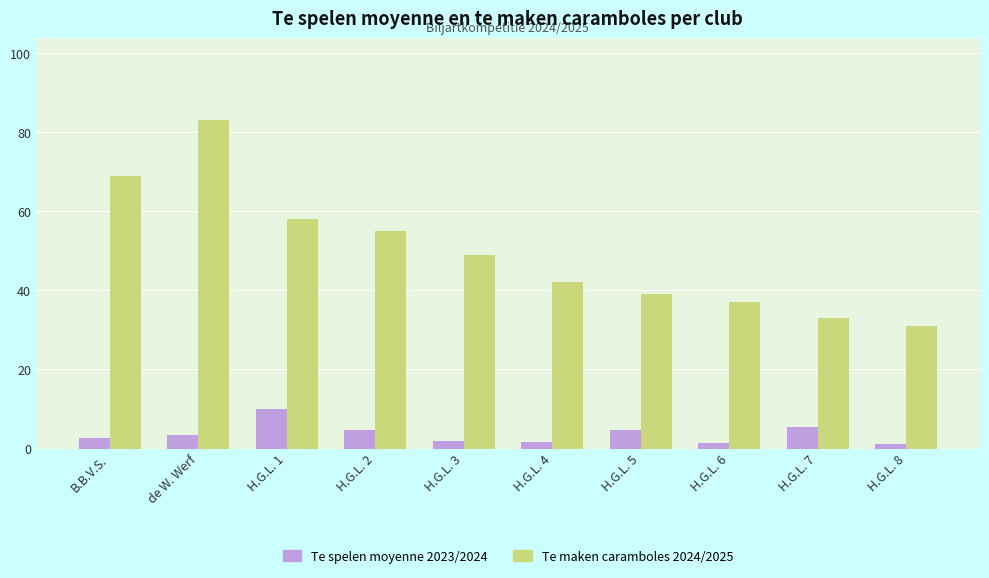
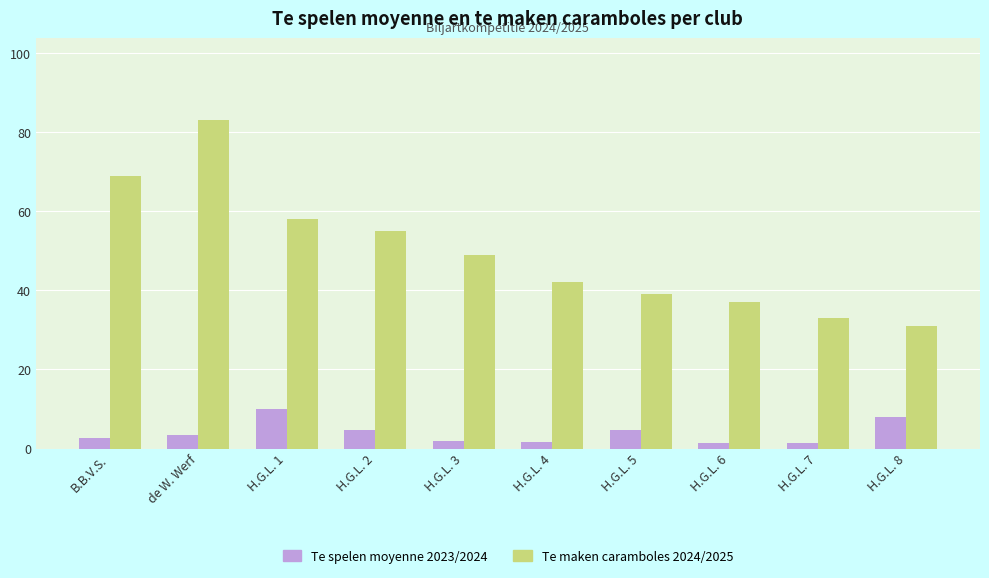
  {
    "Te spelen moyenne 2023/2024": {
      "B.B.V.S.": 3,
      "de W. Werf": 3,
      "H.G.L. 1": 10,
      "H.G.L. 2": 5,
      "H.G.L. 3": 2,
      "H.G.L. 4": 2,
      "H.G.L. 5": 5,
      "H.G.L. 6": 1,
-     "H.G.L. 7": 5,
-     "H.G.L. 8": 1
+     "H.G.L. 7": 1,
+     "H.G.L. 8": 8
    },
    "Te maken caramboles 2024/2025": {
      "B.B.V.S.": 69,
      "de W. Werf": 83,
      "H.G.L. 1": 58,
      "H.G.L. 2": 55,
      "H.G.L. 3": 49,
      "H.G.L. 4": 42,
      "H.G.L. 5": 39,
      "H.G.L. 6": 37,
      "H.G.L. 7": 33,
      "H.G.L. 8": 31
    }
  }
